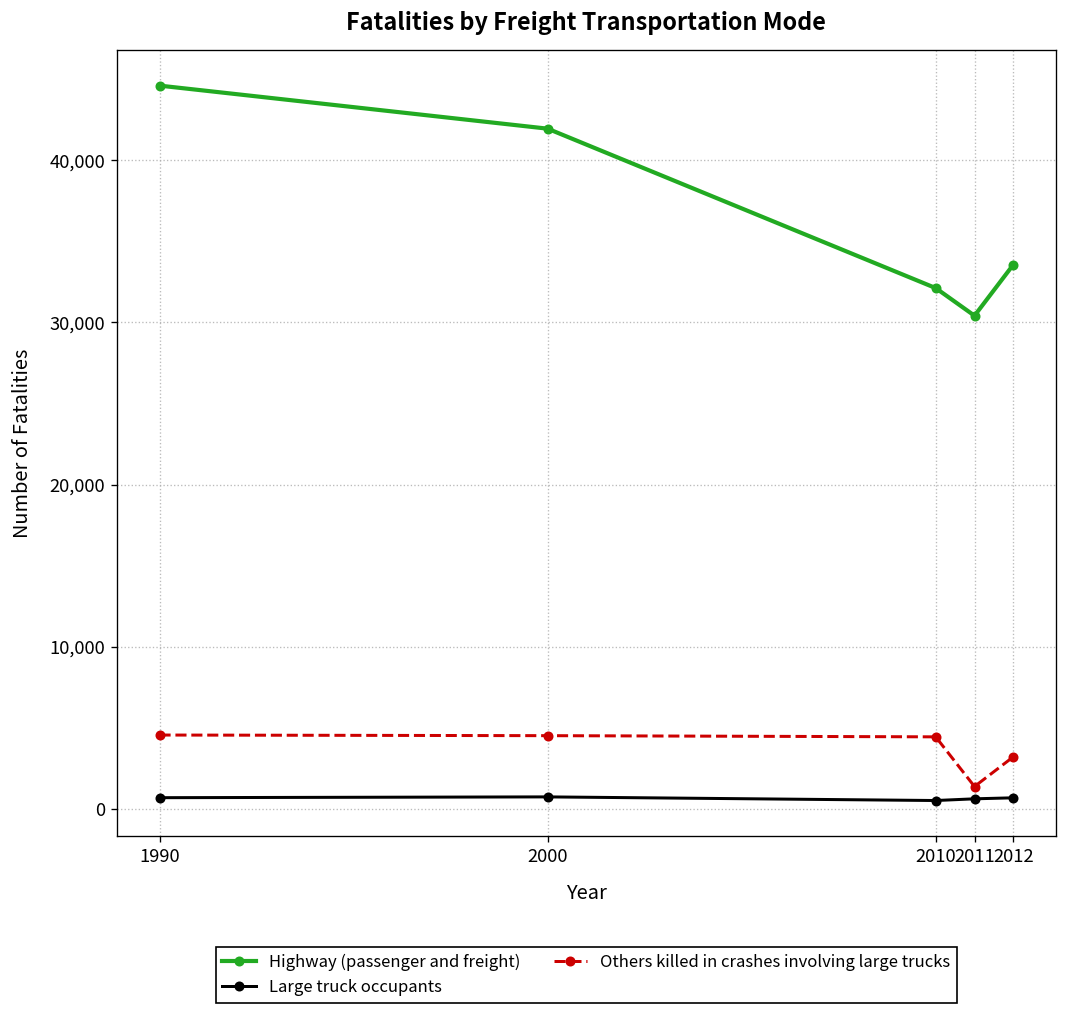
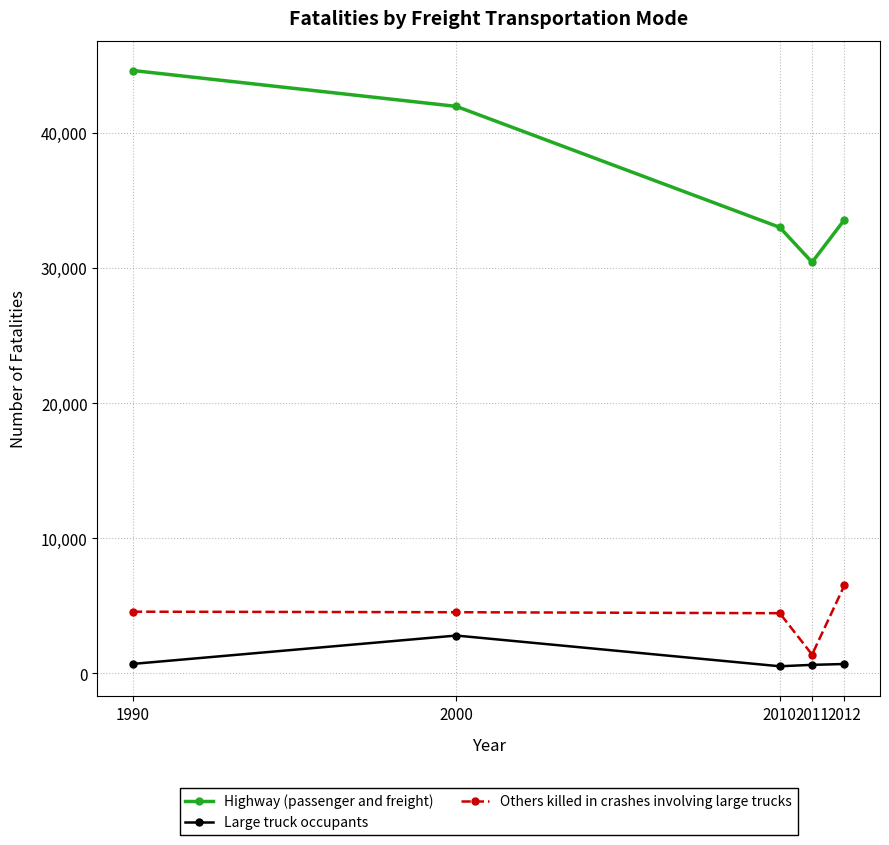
  {
    "Highway (passenger and freight)": {
      "1990": "44,600",
      "2000": "41,900",
-     "2010": "32,100",
+     "2010": "33,000",
      "2011": "30,400",
      "2012": "33,600"
    },
    "Large truck occupants": {
      "1990": "700",
-     "2000": "800",
+     "2000": "2,800",
      "2010": "500",
      "2011": "600",
      "2012": "700"
    },
    "Others killed in crashes involving large trucks": {
      "1990": "4,600",
      "2000": "4,500",
      "2010": "4,500",
      "2011": "1,400",
-     "2012": "3,200"
+     "2012": "6,500"
    }
  }
